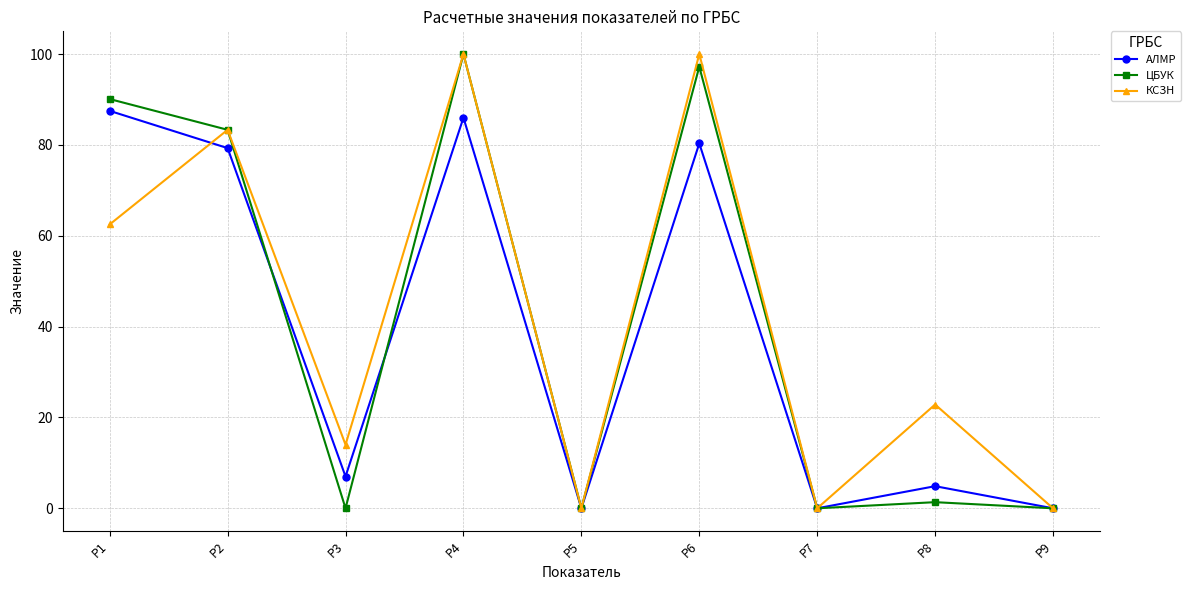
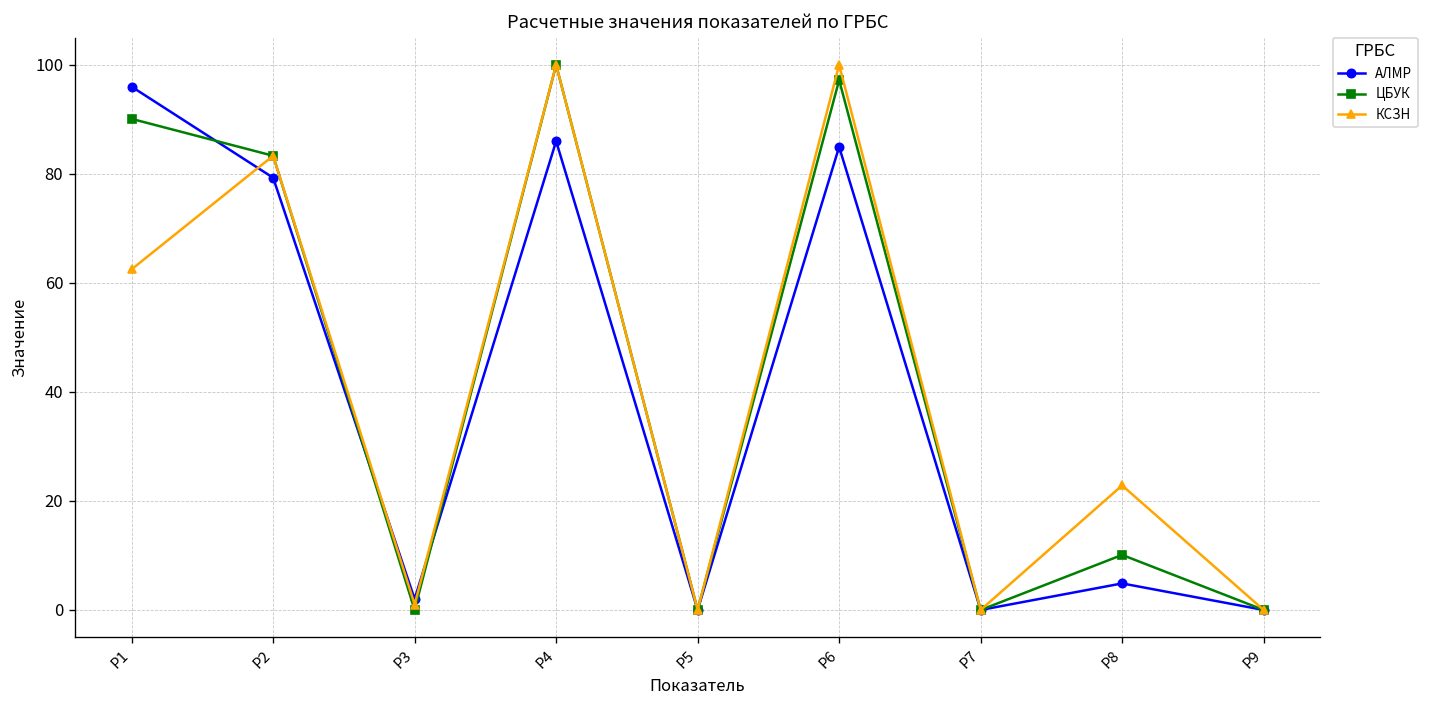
  {
    "АЛМР": {
-     "P1": 88,
+     "P1": 96,
      "P2": 79,
-     "P3": 7,
+     "P3": 2,
      "P4": 86,
-     "P6": 80,
+     "P6": 85,
      "P8": 5
    },
    "ЦБУК": {
      "P1": 90,
      "P3": 0,
      "P6": 97,
-     "P8": 1
+     "P8": 10
    },
    "КСЗН": {
      "P1": 63,
-     "P3": 14,
+     "P3": 1,
      "P6": 100,
      "P8": 23
    }
  }
